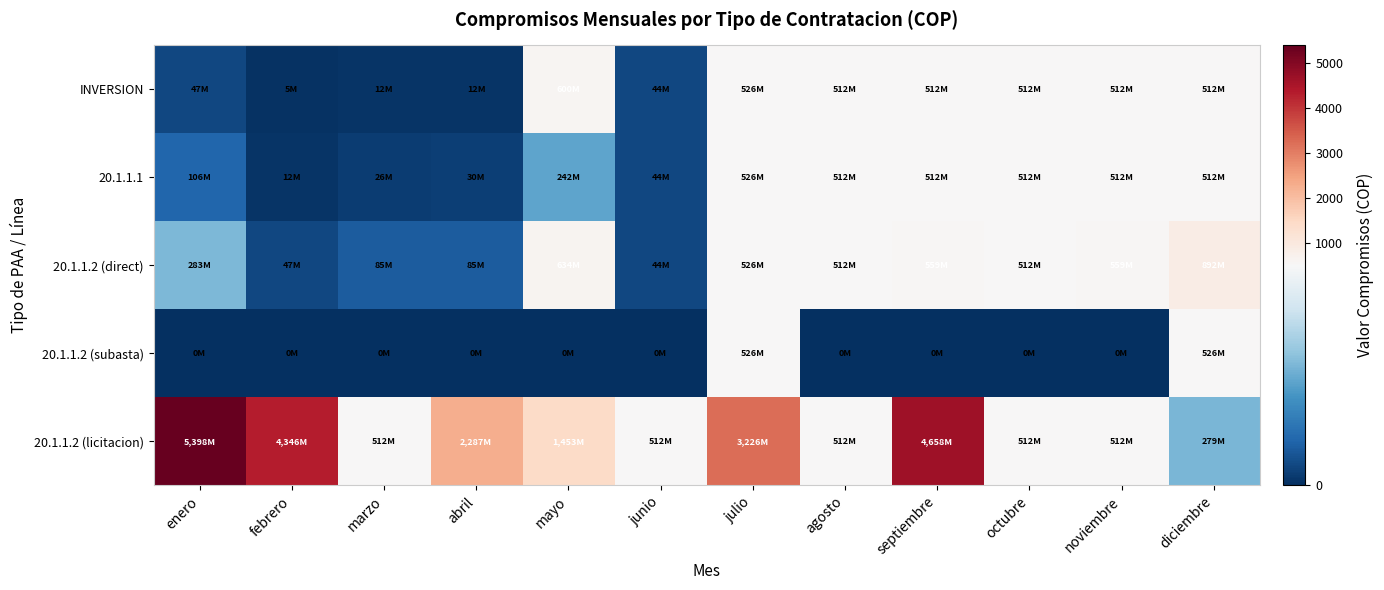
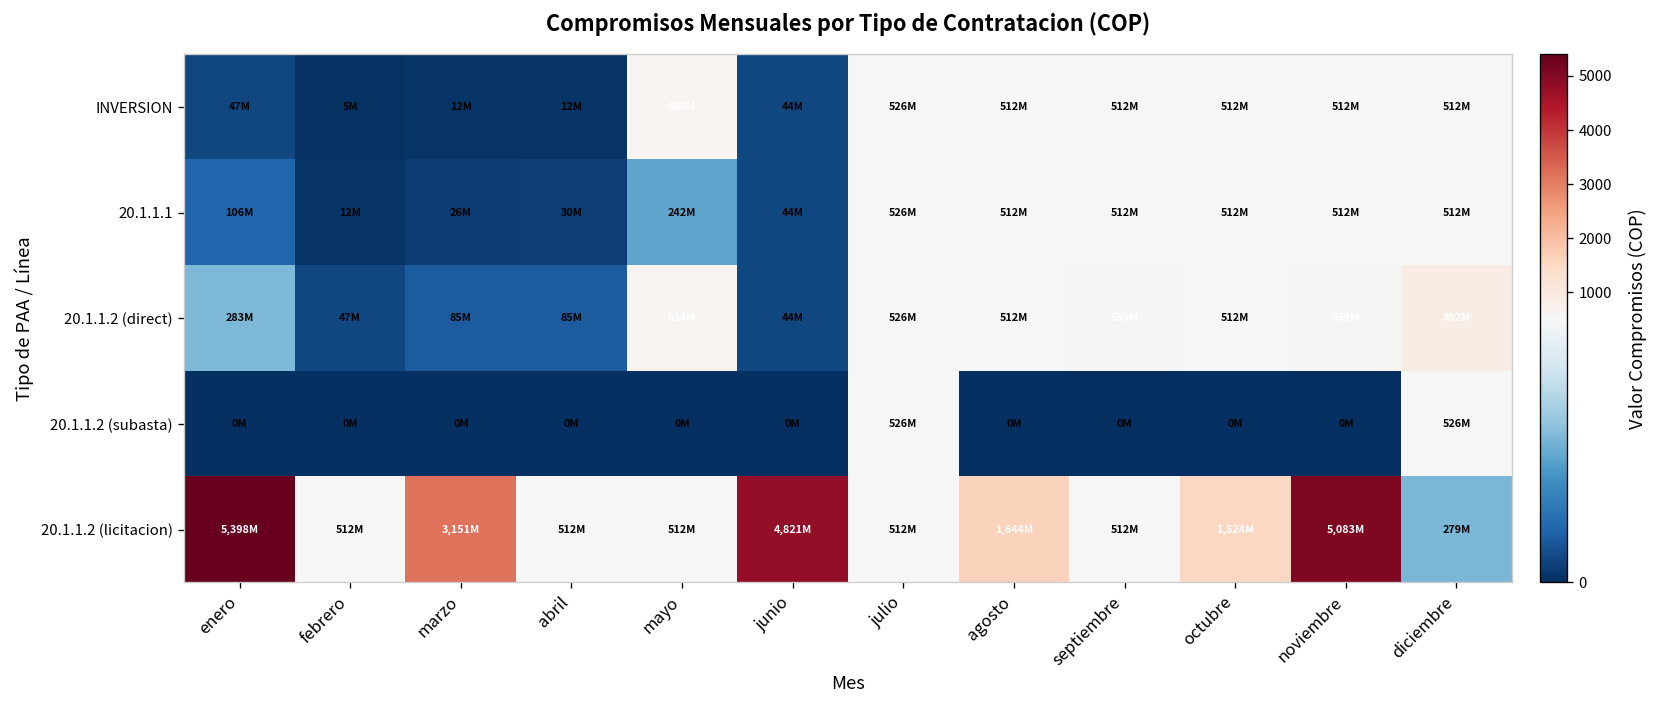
  {
    "INVERSION": {
      "enero": "47M",
      "febrero": "5M",
      "marzo": "12M",
      "abril": "12M",
      "junio": "44M",
      "julio": "526M",
      "agosto": "512M",
      "septiembre": "512M",
      "octubre": "512M",
      "noviembre": "512M",
      "diciembre": "512M"
    },
    "20.1.1.1": {
      "enero": "106M",
      "febrero": "12M",
      "marzo": "26M",
      "abril": "30M",
      "mayo": "242M",
      "junio": "44M",
      "julio": "526M",
      "agosto": "512M",
      "septiembre": "512M",
      "octubre": "512M",
      "noviembre": "512M",
      "diciembre": "512M"
    },
    "20.1.1.2 (direct)": {
      "enero": "283M",
      "febrero": "47M",
      "marzo": "85M",
      "abril": "85M",
      "junio": "44M",
      "julio": "526M",
      "agosto": "512M",
      "octubre": "512M"
    },
    "20.1.1.2 (subasta)": {
      "enero": "0M",
      "febrero": "0M",
      "marzo": "0M",
      "abril": "0M",
      "mayo": "0M",
      "junio": "0M",
      "julio": "526M",
      "agosto": "0M",
      "septiembre": "0M",
      "octubre": "0M",
      "noviembre": "0M",
      "diciembre": "526M"
    },
    "20.1.1.2 (licitacion)": {
      "enero": "5,398M",
-     "febrero": "4,346M",
-     "marzo": "512M",
-     "abril": "2,287M",
-     "mayo": "1,453M",
-     "junio": "512M",
-     "julio": "3,226M",
-     "agosto": "512M",
-     "septiembre": "4,658M",
-     "octubre": "512M",
-     "noviembre": "512M",
+     "febrero": "512M",
+     "marzo": "3,151M",
+     "abril": "512M",
+     "mayo": "512M",
+     "junio": "4,821M",
+     "julio": "512M",
+     "agosto": "1,644M",
+     "septiembre": "512M",
+     "octubre": "1,524M",
+     "noviembre": "5,083M",
      "diciembre": "279M"
    }
  }
